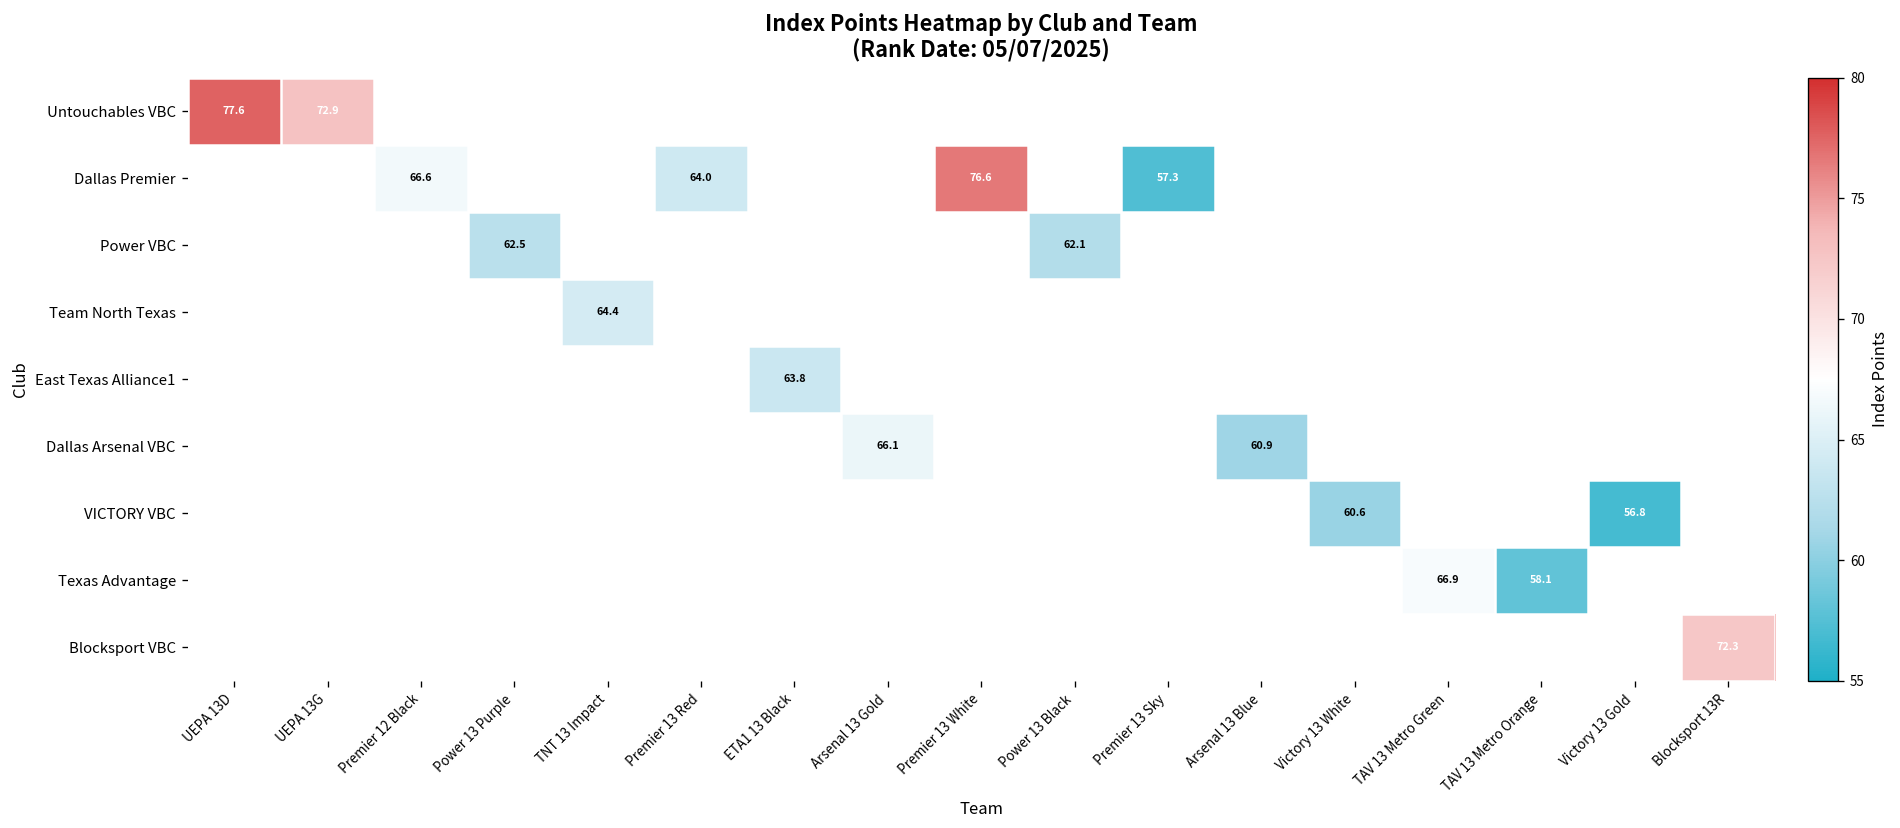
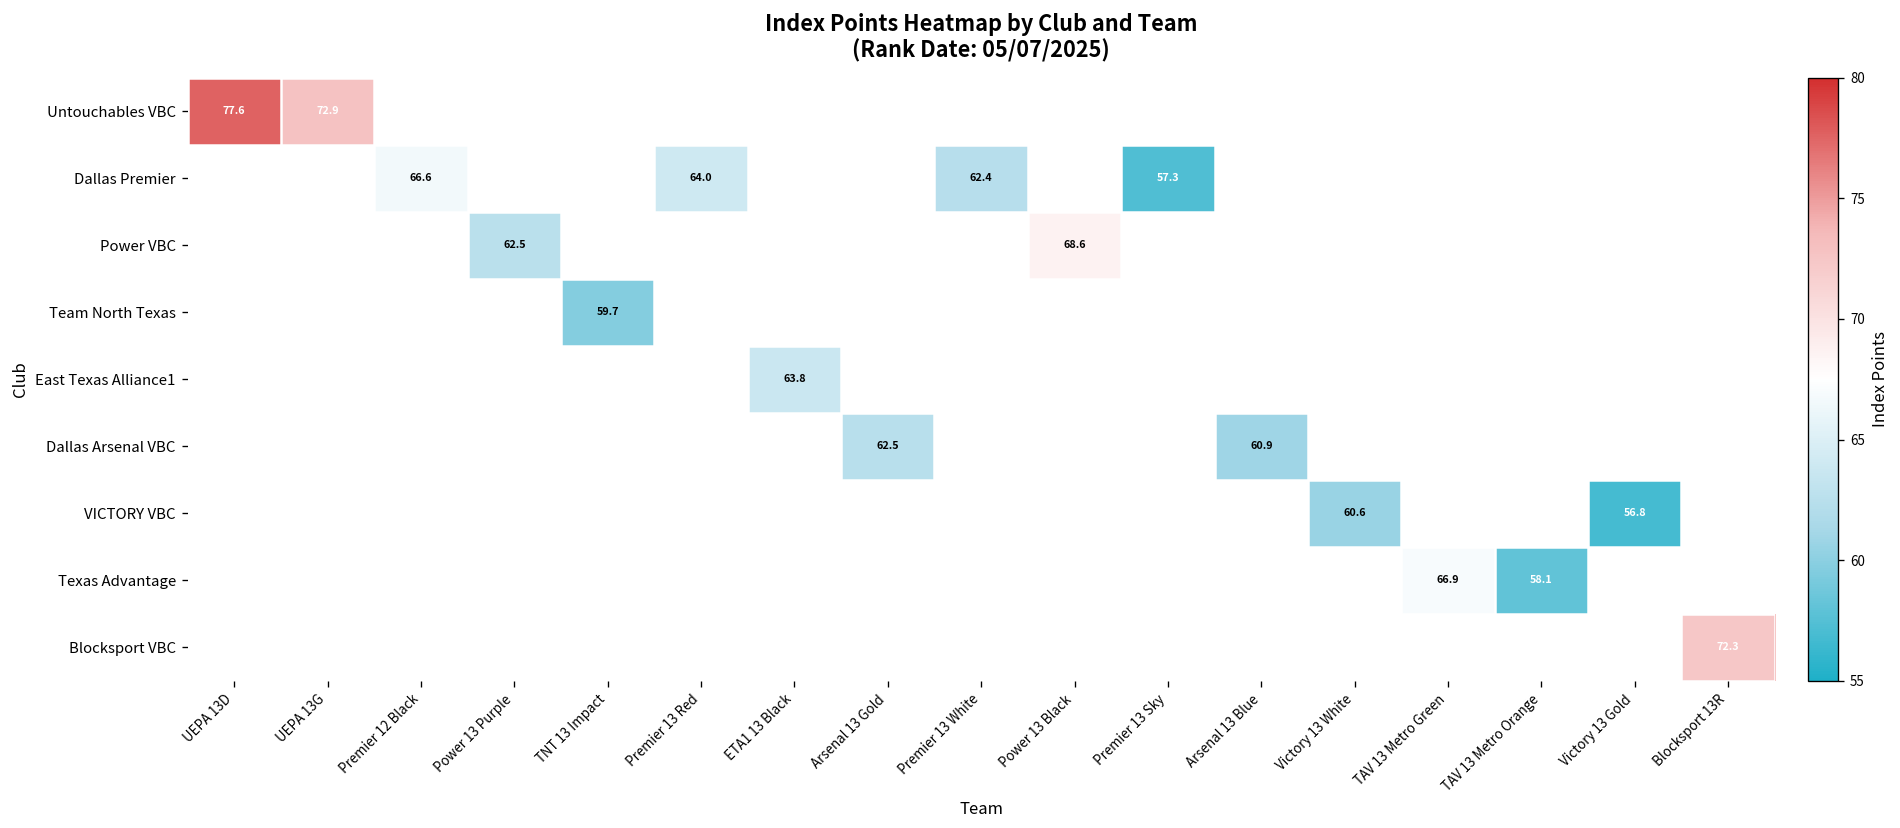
  {
    "Untouchables VBC": {
      "UEPA 13D": 77.6,
      "UEPA 13G": 72.9
    },
    "Dallas Premier": {
      "Premier 12 Black": 66.6,
      "Premier 13 Red": 64.0,
-     "Premier 13 White": 76.6,
+     "Premier 13 White": 62.4,
      "Premier 13 Sky": 57.3
    },
    "Power VBC": {
      "Power 13 Purple": 62.5,
-     "Power 13 Black": 62.1
+     "Power 13 Black": 68.6
    },
    "Team North Texas": {
-     "TNT 13 Impact": 64.4
+     "TNT 13 Impact": 59.7
    },
    "East Texas Alliance1": {
      "ETA1 13 Black": 63.8
    },
    "Dallas Arsenal VBC": {
-     "Arsenal 13 Gold": 66.1,
+     "Arsenal 13 Gold": 62.5,
      "Arsenal 13 Blue": 60.9
    },
    "VICTORY VBC": {
      "Victory 13 White": 60.6,
      "Victory 13 Gold": 56.8
    },
    "Texas Advantage": {
      "TAV 13 Metro Green": 66.9,
      "TAV 13 Metro Orange": 58.1
    },
    "Blocksport VBC": {
      "Blocksport 13R": 72.3
    }
  }
